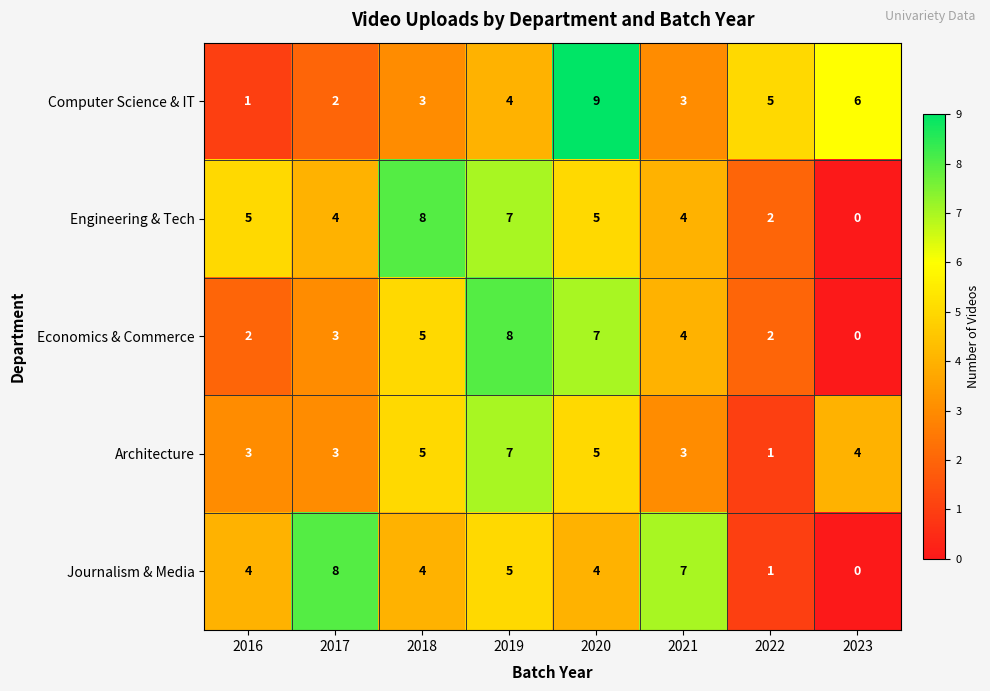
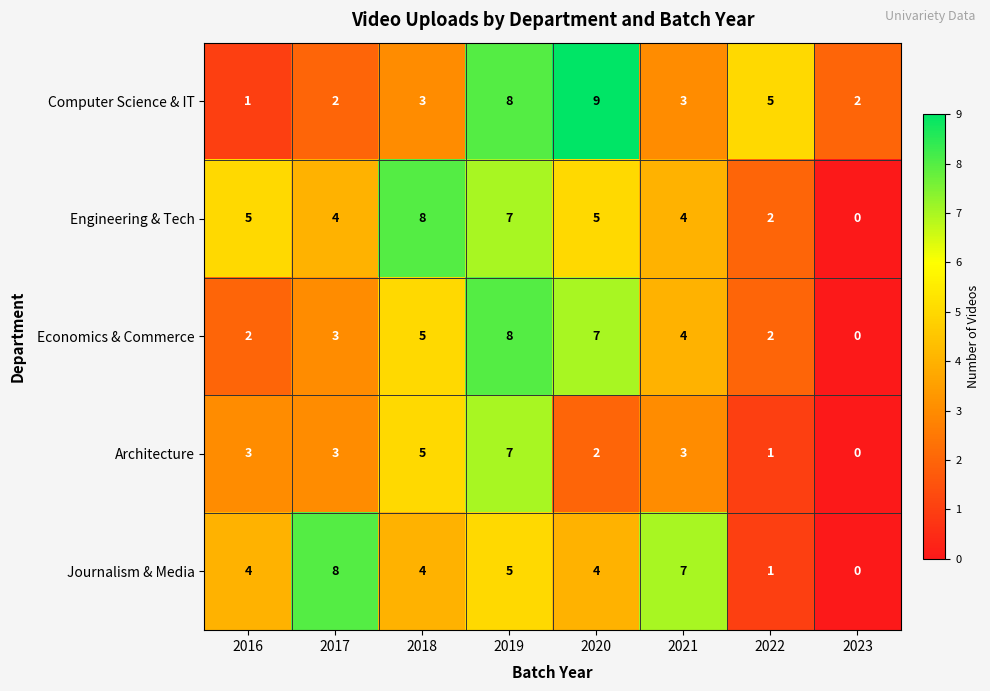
  {
    "Computer Science & IT": {
      "2016": 1,
      "2017": 2,
      "2018": 3,
-     "2019": 4,
+     "2019": 8,
      "2020": 9,
      "2021": 3,
      "2022": 5,
-     "2023": 6
+     "2023": 2
    },
    "Engineering & Tech": {
      "2016": 5,
      "2017": 4,
      "2018": 8,
      "2019": 7,
      "2020": 5,
      "2021": 4,
      "2022": 2,
      "2023": 0
    },
    "Economics & Commerce": {
      "2016": 2,
      "2017": 3,
      "2018": 5,
      "2019": 8,
      "2020": 7,
      "2021": 4,
      "2022": 2,
      "2023": 0
    },
    "Architecture": {
      "2016": 3,
      "2017": 3,
      "2018": 5,
      "2019": 7,
-     "2020": 5,
+     "2020": 2,
      "2021": 3,
      "2022": 1,
-     "2023": 4
+     "2023": 0
    },
    "Journalism & Media": {
      "2016": 4,
      "2017": 8,
      "2018": 4,
      "2019": 5,
      "2020": 4,
      "2021": 7,
      "2022": 1,
      "2023": 0
    }
  }
